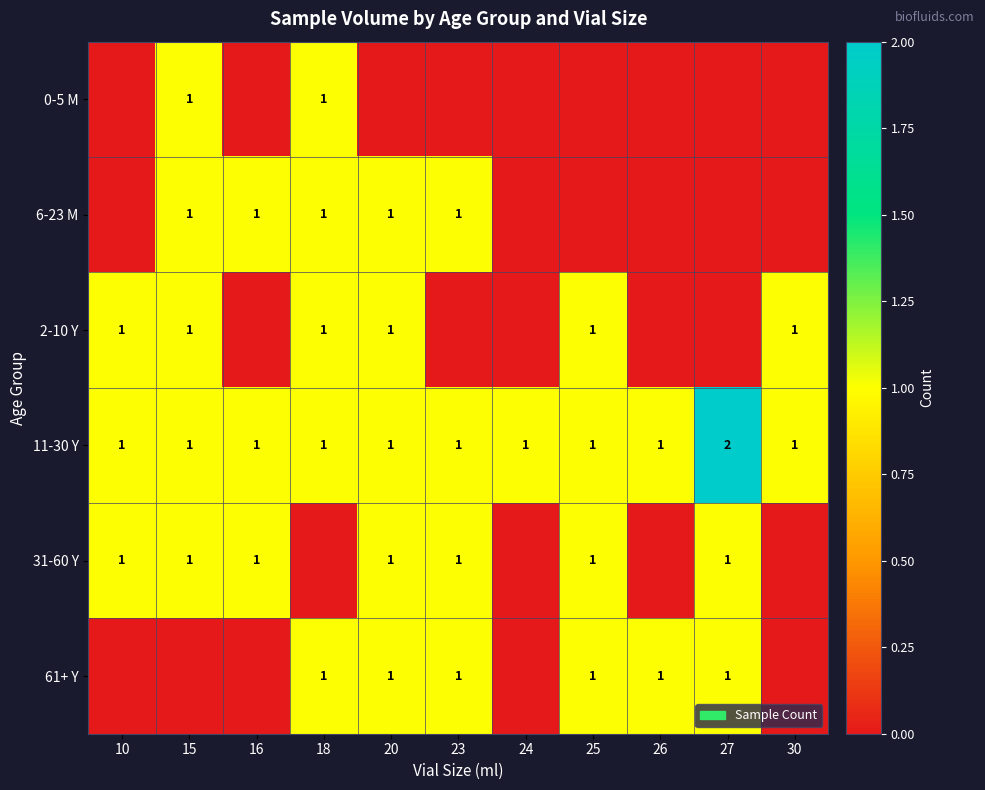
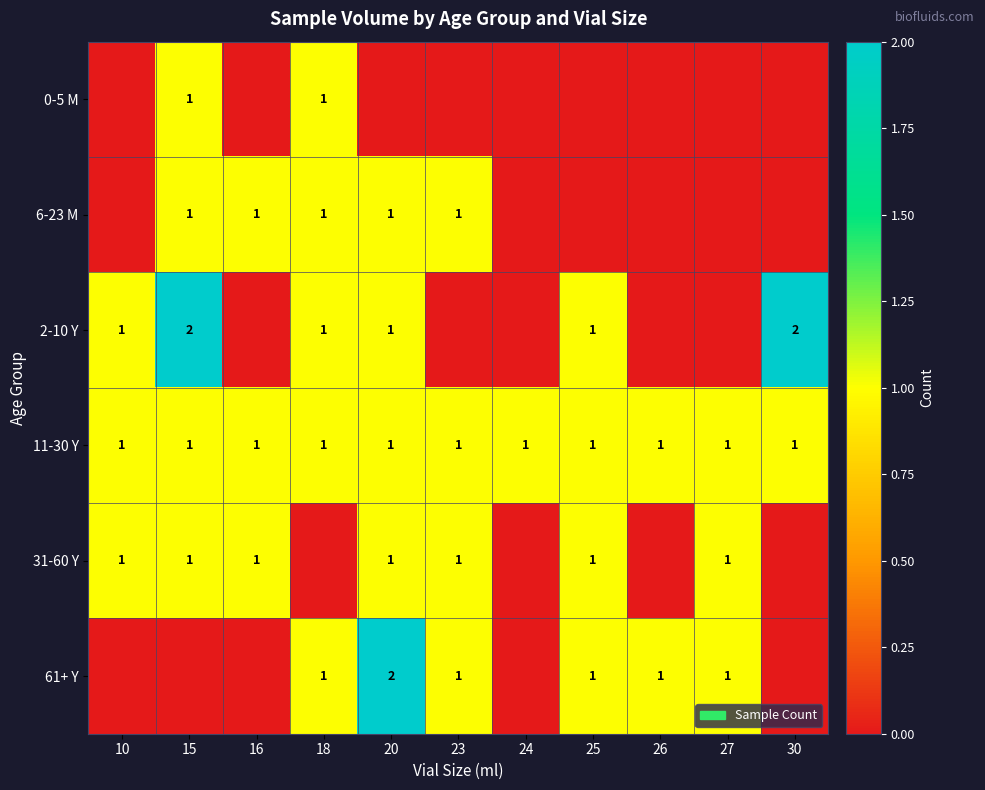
  {
    "0-5 M": {
      "15": 1,
      "18": 1
    },
    "6-23 M": {
      "15": 1,
      "16": 1,
      "18": 1,
      "20": 1,
      "23": 1
    },
    "2-10 Y": {
      "10": 1,
-     "15": 1,
+     "15": 2,
      "18": 1,
      "20": 1,
      "25": 1,
-     "30": 1
+     "30": 2
    },
    "11-30 Y": {
      "10": 1,
      "15": 1,
      "16": 1,
      "18": 1,
      "20": 1,
      "23": 1,
      "24": 1,
      "25": 1,
      "26": 1,
-     "27": 2,
+     "27": 1,
      "30": 1
    },
    "31-60 Y": {
      "10": 1,
      "15": 1,
      "16": 1,
      "20": 1,
      "23": 1,
      "25": 1,
      "27": 1
    },
    "61+ Y": {
      "18": 1,
-     "20": 1,
+     "20": 2,
      "23": 1,
      "25": 1,
      "26": 1,
      "27": 1
    }
  }
